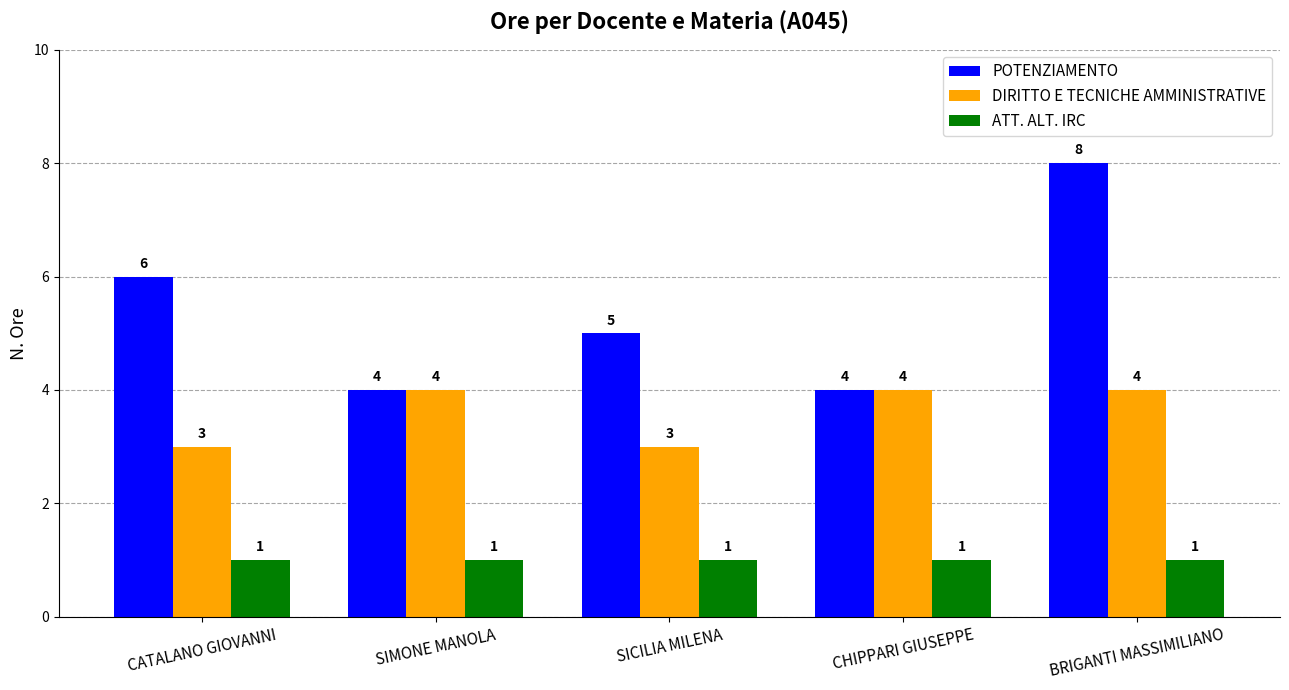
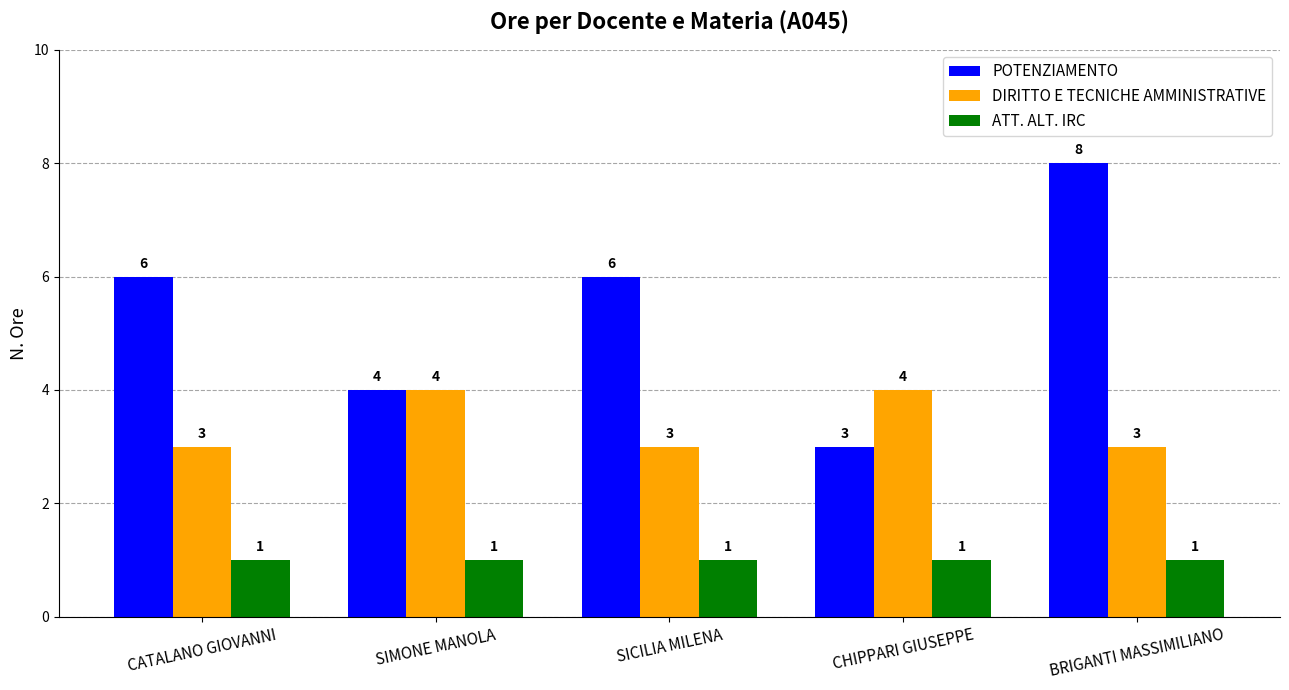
  {
    "POTENZIAMENTO": {
      "CATALANO GIOVANNI": 6,
      "SIMONE MANOLA": 4,
-     "SICILIA MILENA": 5,
-     "CHIPPARI GIUSEPPE": 4,
+     "SICILIA MILENA": 6,
+     "CHIPPARI GIUSEPPE": 3,
      "BRIGANTI MASSIMILIANO": 8
    },
    "DIRITTO E TECNICHE AMMINISTRATIVE": {
      "CATALANO GIOVANNI": 3,
      "SIMONE MANOLA": 4,
      "SICILIA MILENA": 3,
      "CHIPPARI GIUSEPPE": 4,
-     "BRIGANTI MASSIMILIANO": 4
+     "BRIGANTI MASSIMILIANO": 3
    },
    "ATT. ALT. IRC": {
      "CATALANO GIOVANNI": 1,
      "SIMONE MANOLA": 1,
      "SICILIA MILENA": 1,
      "CHIPPARI GIUSEPPE": 1,
      "BRIGANTI MASSIMILIANO": 1
    }
  }
